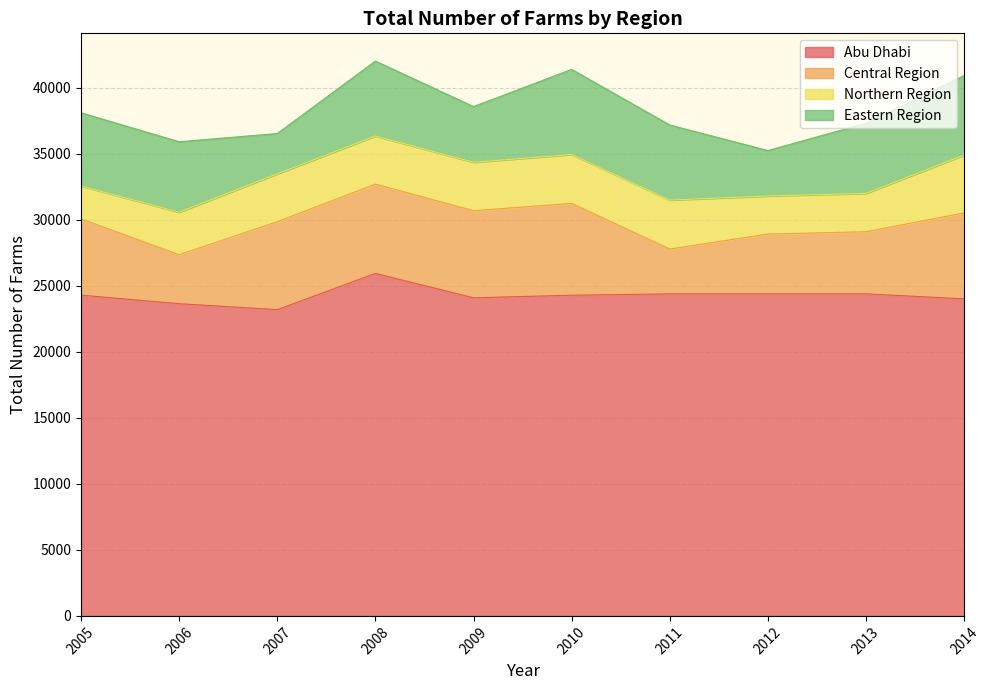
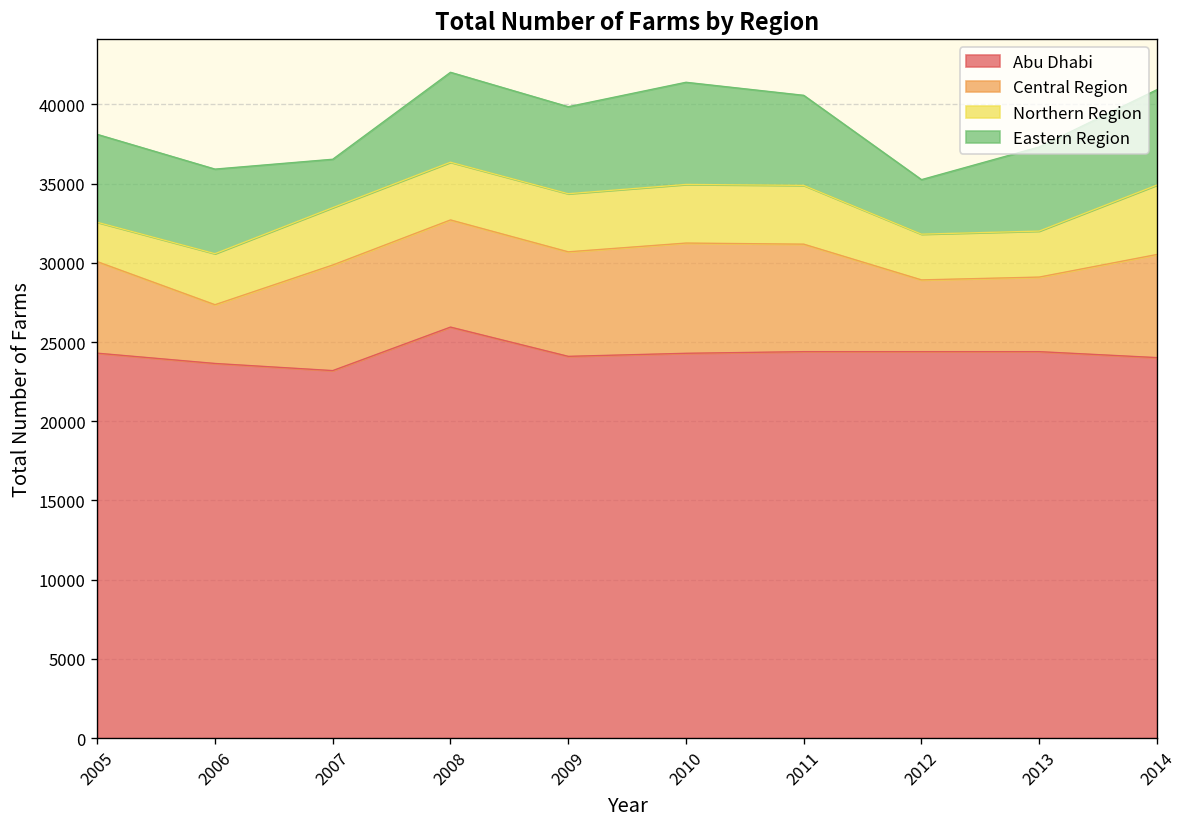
  {
    "Abu Dhabi": {
      "2005": 24300,
      "2006": 23600,
      "2007": 23200,
      "2008": 25900,
      "2009": 24100,
      "2010": 24300,
      "2011": 24400,
      "2012": 24400,
      "2013": 24400,
      "2014": 24000
    },
    "Central Region": {
      "2005": 5800,
      "2006": 3700,
      "2007": 6700,
      "2008": 6800,
      "2009": 6600,
      "2010": 7000,
-     "2011": 3400,
+     "2011": 6800,
      "2012": 4500,
      "2013": 4700,
      "2014": 6500
    },
    "Northern Region": {
      "2005": 2500,
      "2006": 3200,
      "2007": 3600,
      "2008": 3600,
      "2009": 3700,
      "2010": 3700,
      "2011": 3700,
      "2012": 2900,
      "2013": 2900,
      "2014": 4400
    },
    "Eastern Region": {
      "2005": 5500,
      "2006": 5300,
      "2007": 3100,
      "2008": 5700,
-     "2009": 4200,
+     "2009": 5500,
      "2010": 6400,
      "2011": 5700,
      "2012": 3400,
      "2014": 6000
    }
  }
